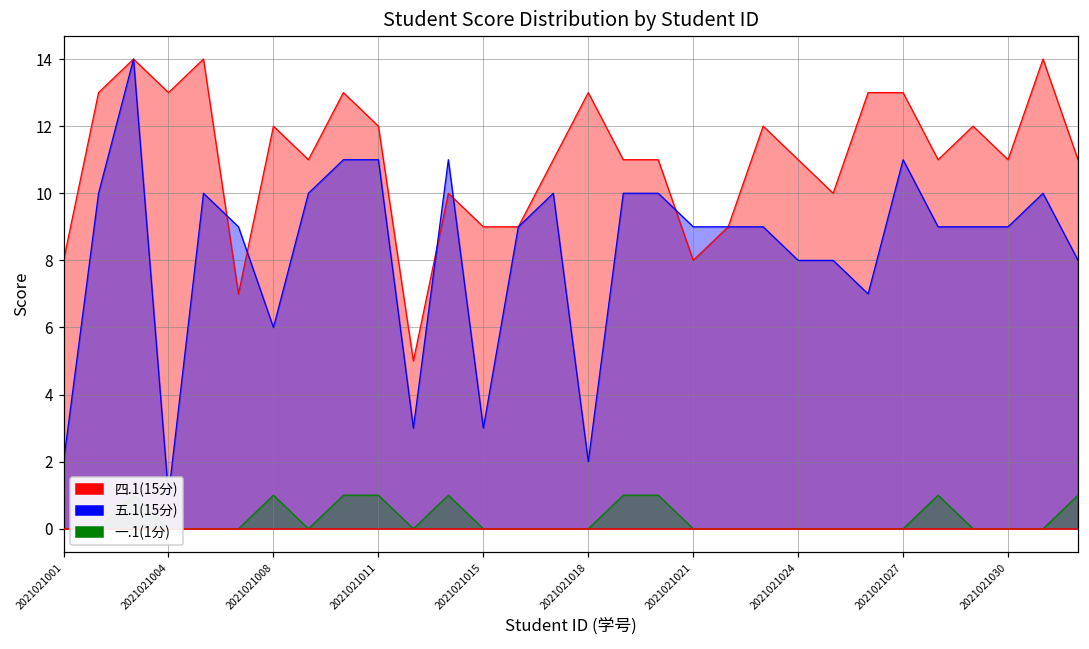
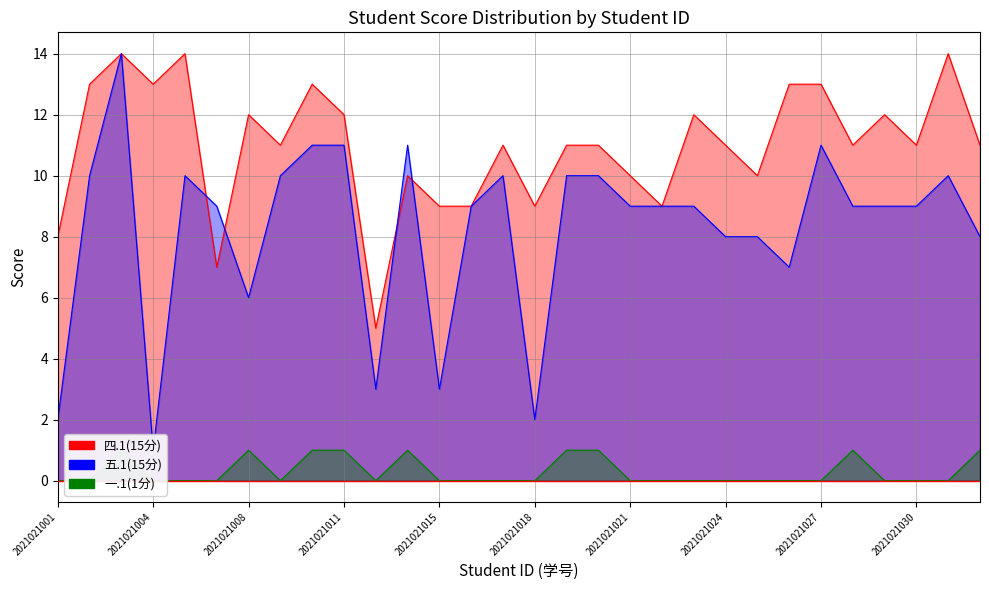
  {
    "四.1(15分)": {
      "2021021001": 8,
      "2021021004": 13,
      "2021021008": 12,
      "2021021011": 12,
      "2021021015": 9,
-     "2021021018": 13,
-     "2021021021": 8,
+     "2021021018": 9,
+     "2021021021": 10,
      "2021021024": 11,
      "2021021027": 13,
      "2021021030": 11
    },
    "五.1(15分)": {
      "2021021001": 2,
      "2021021008": 6,
      "2021021011": 11,
      "2021021015": 3,
      "2021021018": 2,
      "2021021021": 9,
      "2021021024": 8,
      "2021021027": 11,
      "2021021030": 9
    },
    "一.1(1分)": {
      "2021021001": 0,
      "2021021008": 1,
      "2021021011": 1,
      "2021021015": 0,
      "2021021018": 0,
      "2021021021": 0,
      "2021021024": 0,
      "2021021027": 0,
      "2021021030": 0
    }
  }
